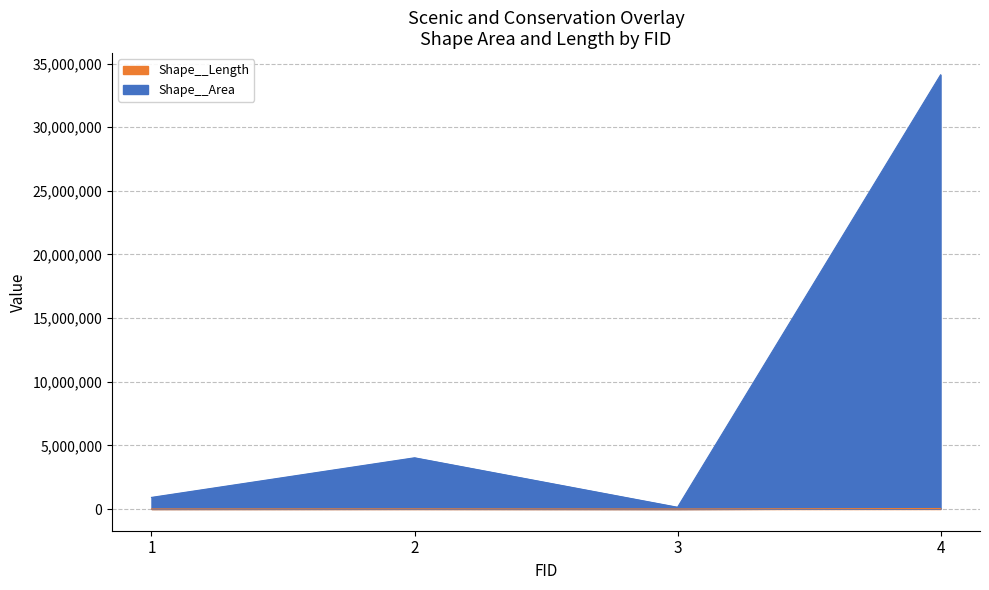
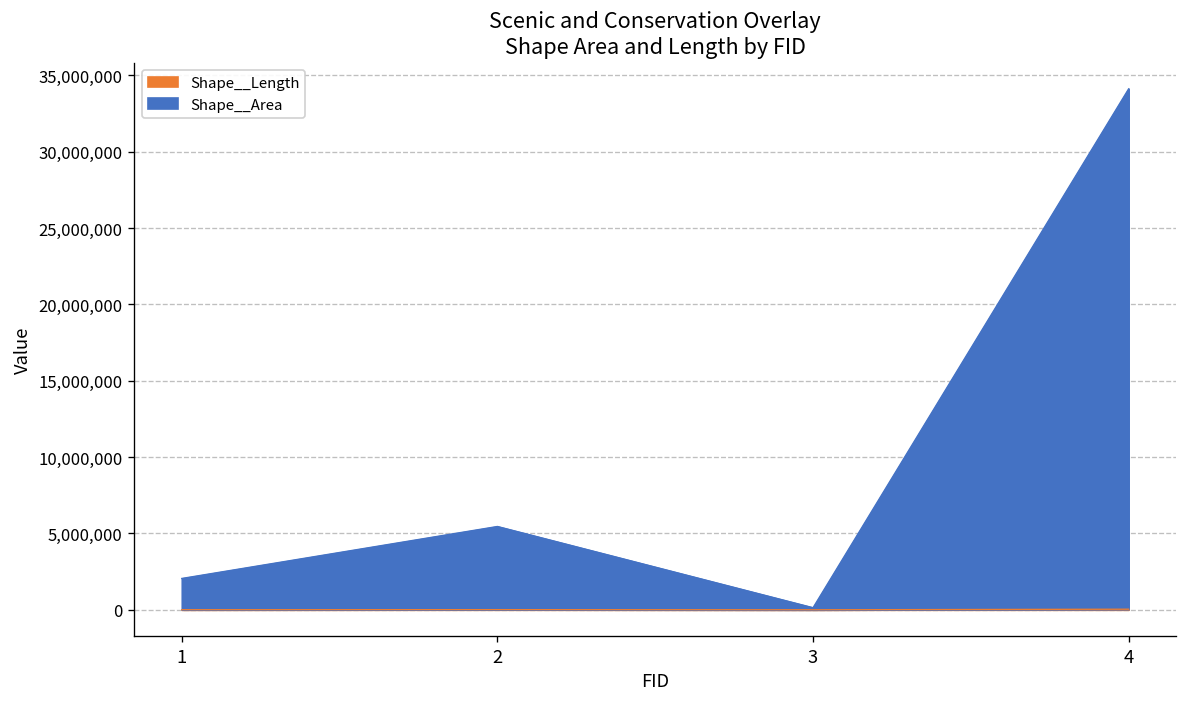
  {
    "Shape__Length": {
      "1": "0",
      "2": "0",
      "4": "0"
    },
    "Shape__Area": {
-     "1": "900,000",
-     "2": "4,000,000",
+     "1": "2,000,000",
+     "2": "5,400,000",
      "4": "34,100,000"
    }
  }
